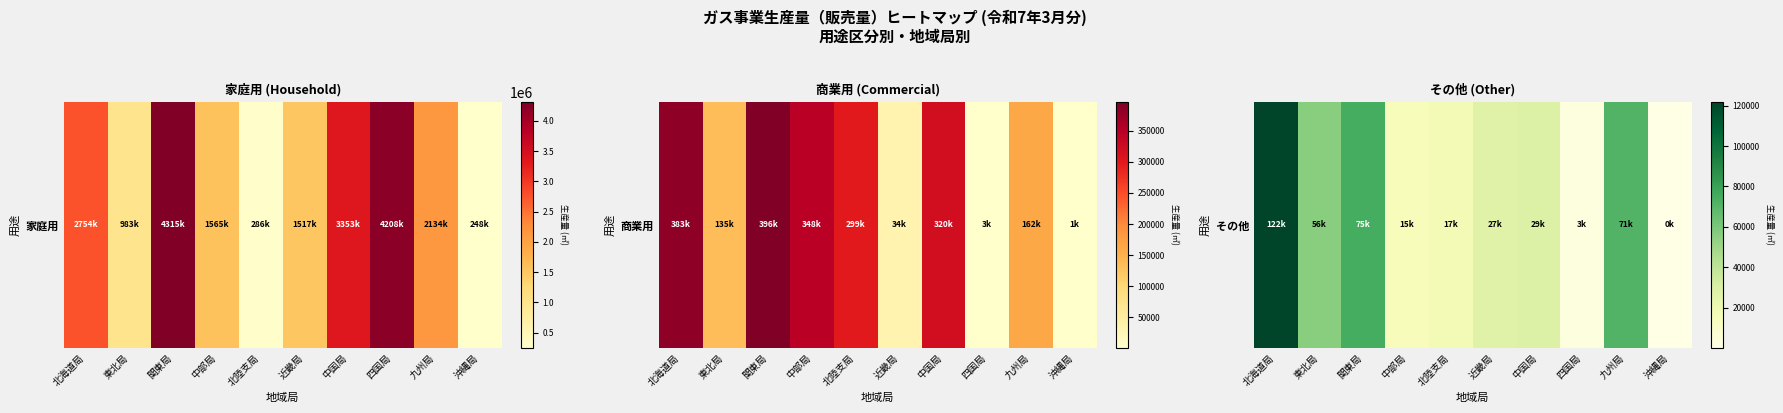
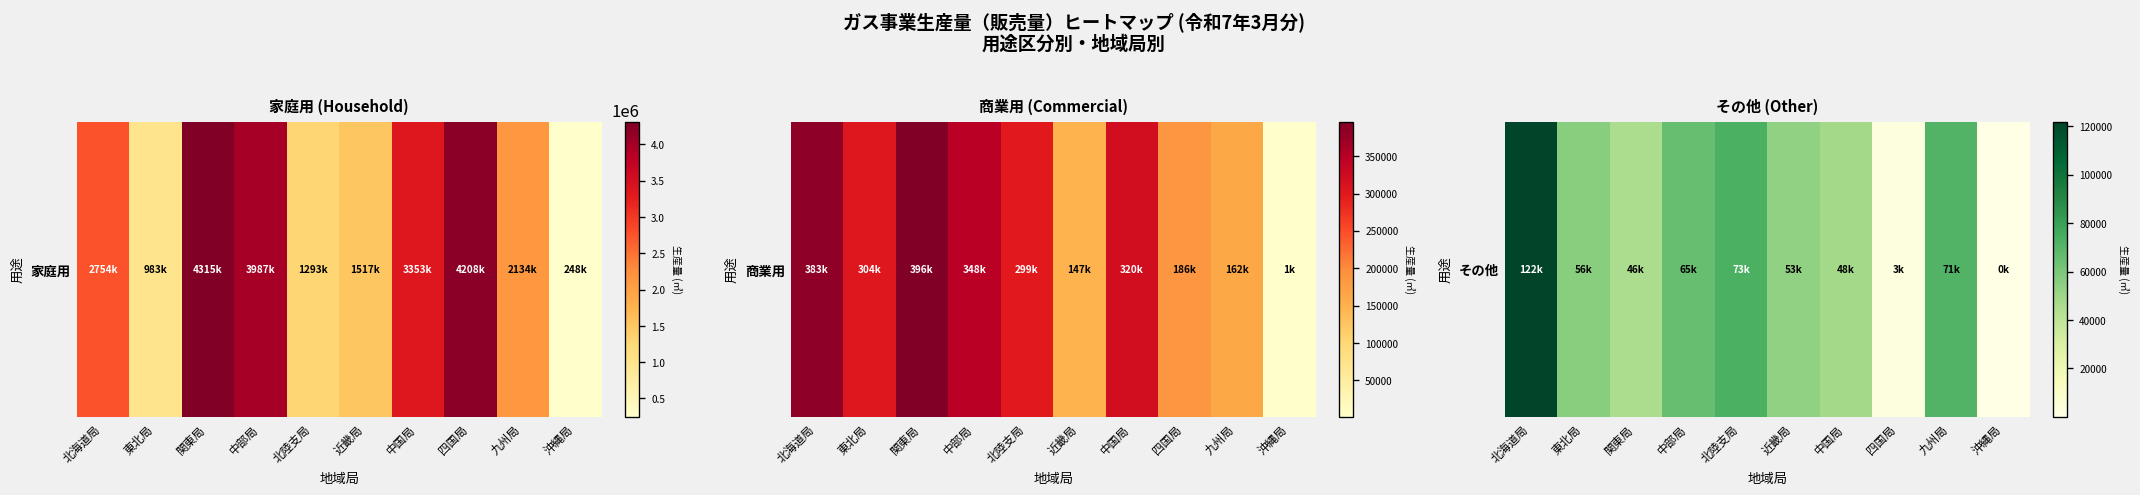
  {
    "家庭用 (Household)": {
      "家庭用": {
        "北海道局": "2754k",
        "東北局": "983k",
        "関東局": "4315k",
-       "中部局": "1565k",
-       "北陸支局": "286k",
+       "中部局": "3987k",
+       "北陸支局": "1293k",
        "近畿局": "1517k",
        "中国局": "3353k",
        "四国局": "4208k",
        "九州局": "2134k",
        "沖縄局": "248k"
      }
    },
    "商業用 (Commercial)": {
      "商業用": {
        "北海道局": "383k",
-       "東北局": "135k",
+       "東北局": "304k",
        "関東局": "396k",
        "中部局": "348k",
        "北陸支局": "299k",
-       "近畿局": "34k",
+       "近畿局": "147k",
        "中国局": "320k",
-       "四国局": "3k",
+       "四国局": "186k",
        "九州局": "162k",
        "沖縄局": "1k"
      }
    },
    "その他 (Other)": {
      "その他": {
        "北海道局": "122k",
        "東北局": "56k",
-       "関東局": "75k",
-       "中部局": "15k",
-       "北陸支局": "17k",
-       "近畿局": "27k",
-       "中国局": "29k",
+       "関東局": "46k",
+       "中部局": "65k",
+       "北陸支局": "73k",
+       "近畿局": "53k",
+       "中国局": "48k",
        "四国局": "3k",
        "九州局": "71k",
        "沖縄局": "0k"
      }
    }
  }
